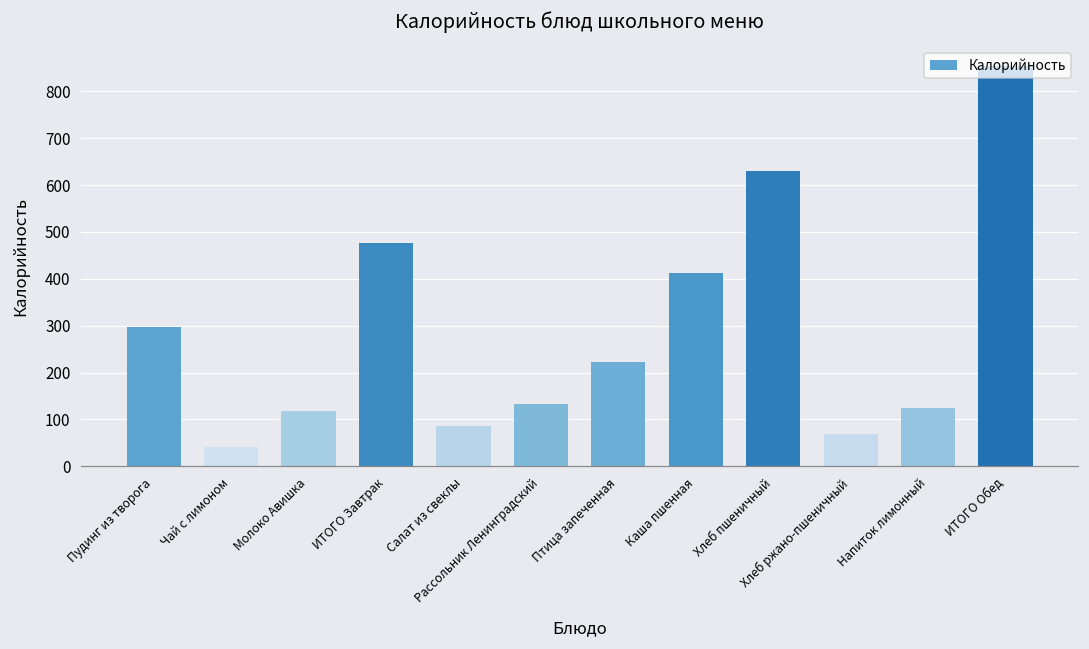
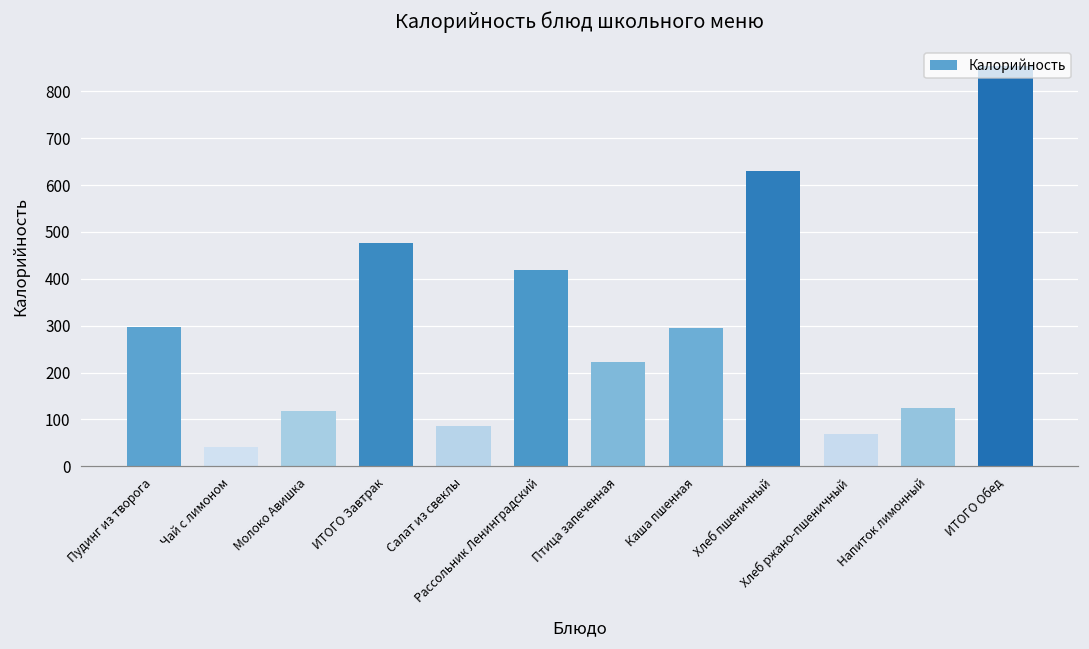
  {
    "Пудинг из творога": 300,
    "Чай с лимоном": 40,
    "Молоко Авишка": 120,
    "ИТОГО Завтрак": 480,
    "Салат из свеклы": 90,
-   "Рассольник Ленинградский": 130,
+   "Рассольник Ленинградский": 420,
    "Птица запеченная": 220,
-   "Каша пшенная": 410,
+   "Каша пшенная": 300,
    "Хлеб пшеничный": 630,
    "Хлеб ржано-пшеничный": 70,
    "Напиток лимонный": 120
  }
